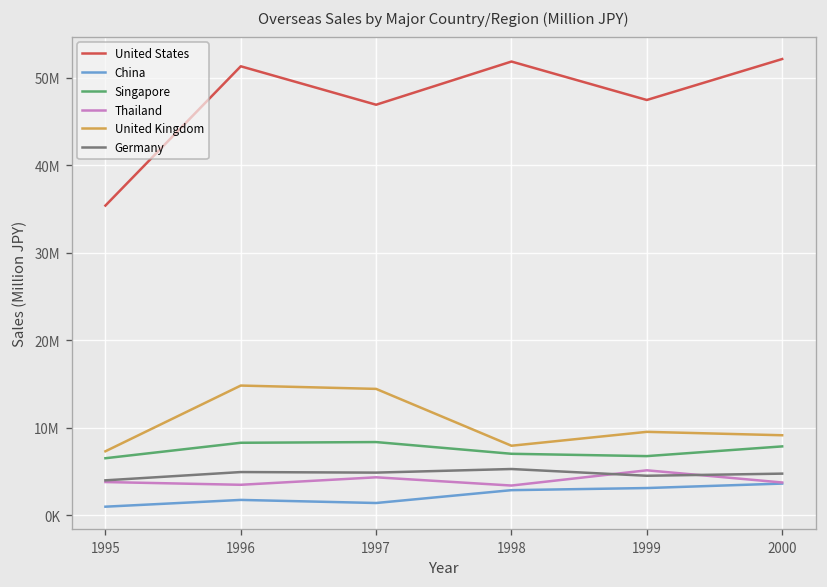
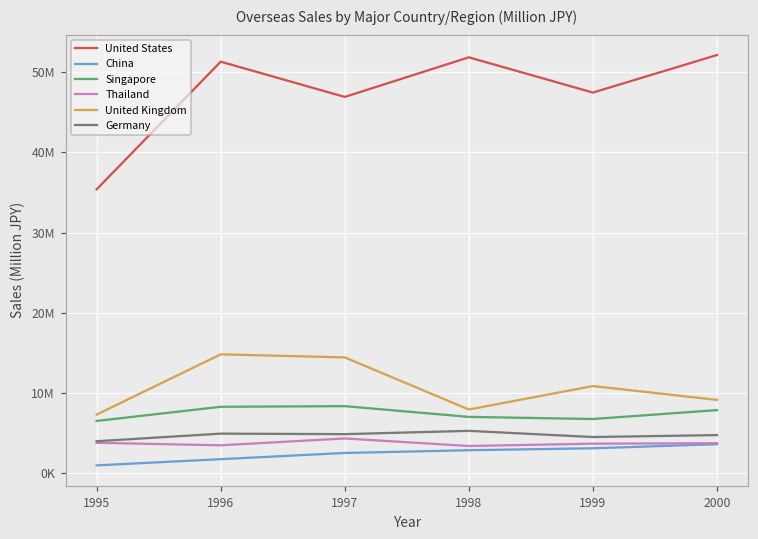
  {
    "United States": {
      "1995": 35000000,
      "1996": 51000000,
      "1997": 47000000,
      "1998": 52000000,
      "1999": 47000000,
      "2000": 52000000
    },
    "China": {
      "1995": 1000000,
      "1996": 2000000,
-     "1997": 1000000,
+     "1997": 3000000,
      "1998": 3000000,
      "1999": 3000000
    },
    "Thailand": {
      "1996": 3000000,
      "1997": 4000000,
      "1998": 3000000,
-     "1999": 5000000
+     "1999": 4000000
    },
    "United Kingdom": {
      "1995": 7000000,
      "1996": 15000000,
      "1997": 14000000,
      "1998": 8000000,
-     "1999": 10000000,
+     "1999": 11000000,
      "2000": 9000000
    }
  }
